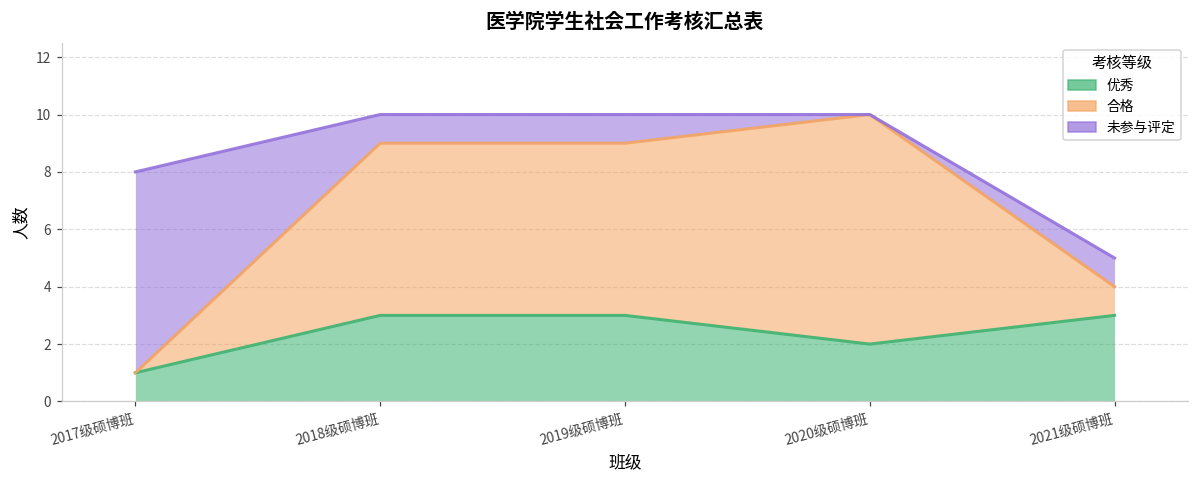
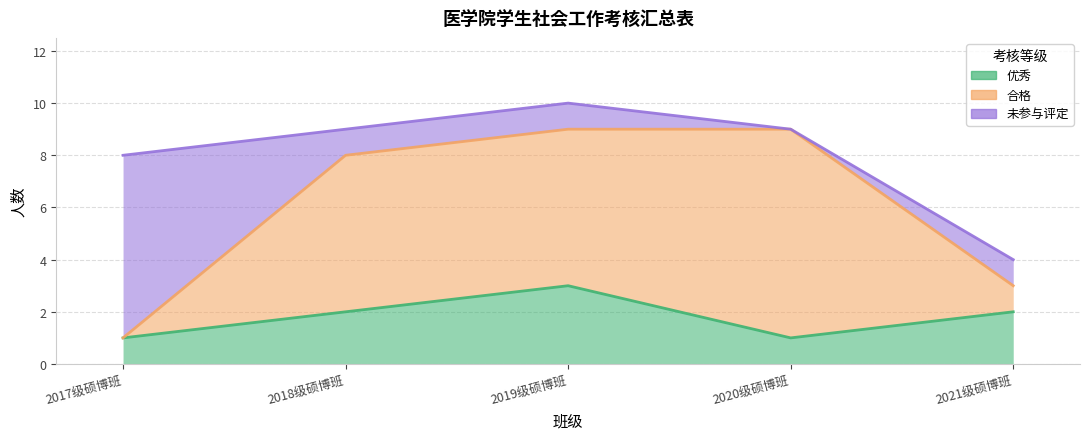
  {
    "优秀": {
-     "2018级硕博班": 3,
+     "2018级硕博班": 2,
      "2019级硕博班": 3,
-     "2020级硕博班": 2,
-     "2021级硕博班": 3
+     "2020级硕博班": 1,
+     "2021级硕博班": 2
    },
    "合格": {
      "2018级硕博班": 6,
      "2019级硕博班": 6,
      "2021级硕博班": 1
    },
    "未参与评定": {
      "2017级硕博班": 7,
      "2018级硕博班": 1,
      "2019级硕博班": 1,
      "2021级硕博班": 1
    }
  }
